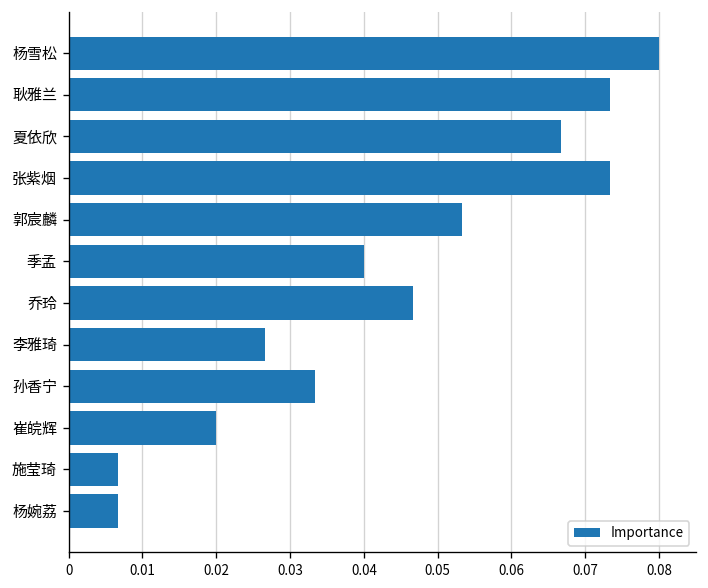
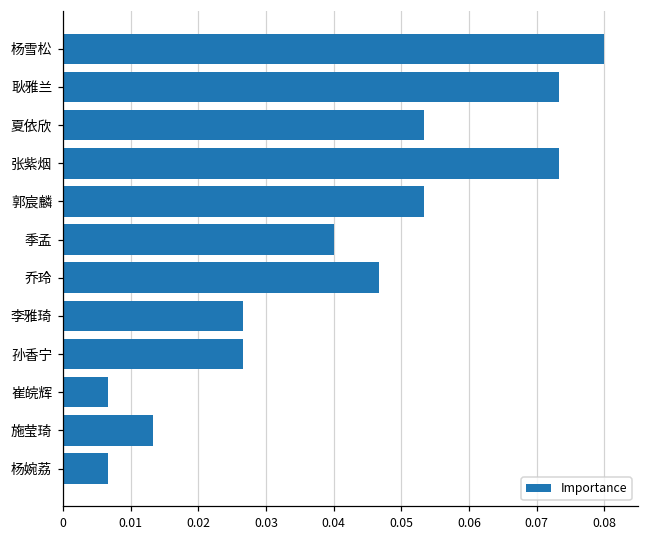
  {
    "杨雪松": 0.080,
    "耿雅兰": 0.073,
-   "夏依欣": 0.067,
+   "夏依欣": 0.053,
    "张紫烟": 0.073,
    "郭宸麟": 0.053,
    "季孟": 0.040,
    "乔玲": 0.047,
    "李雅琦": 0.027,
-   "孙香宁": 0.033,
-   "崔皖辉": 0.020,
-   "施莹琦": 0.007,
+   "孙香宁": 0.027,
+   "崔皖辉": 0.007,
+   "施莹琦": 0.013,
    "杨婉荔": 0.007
  }
